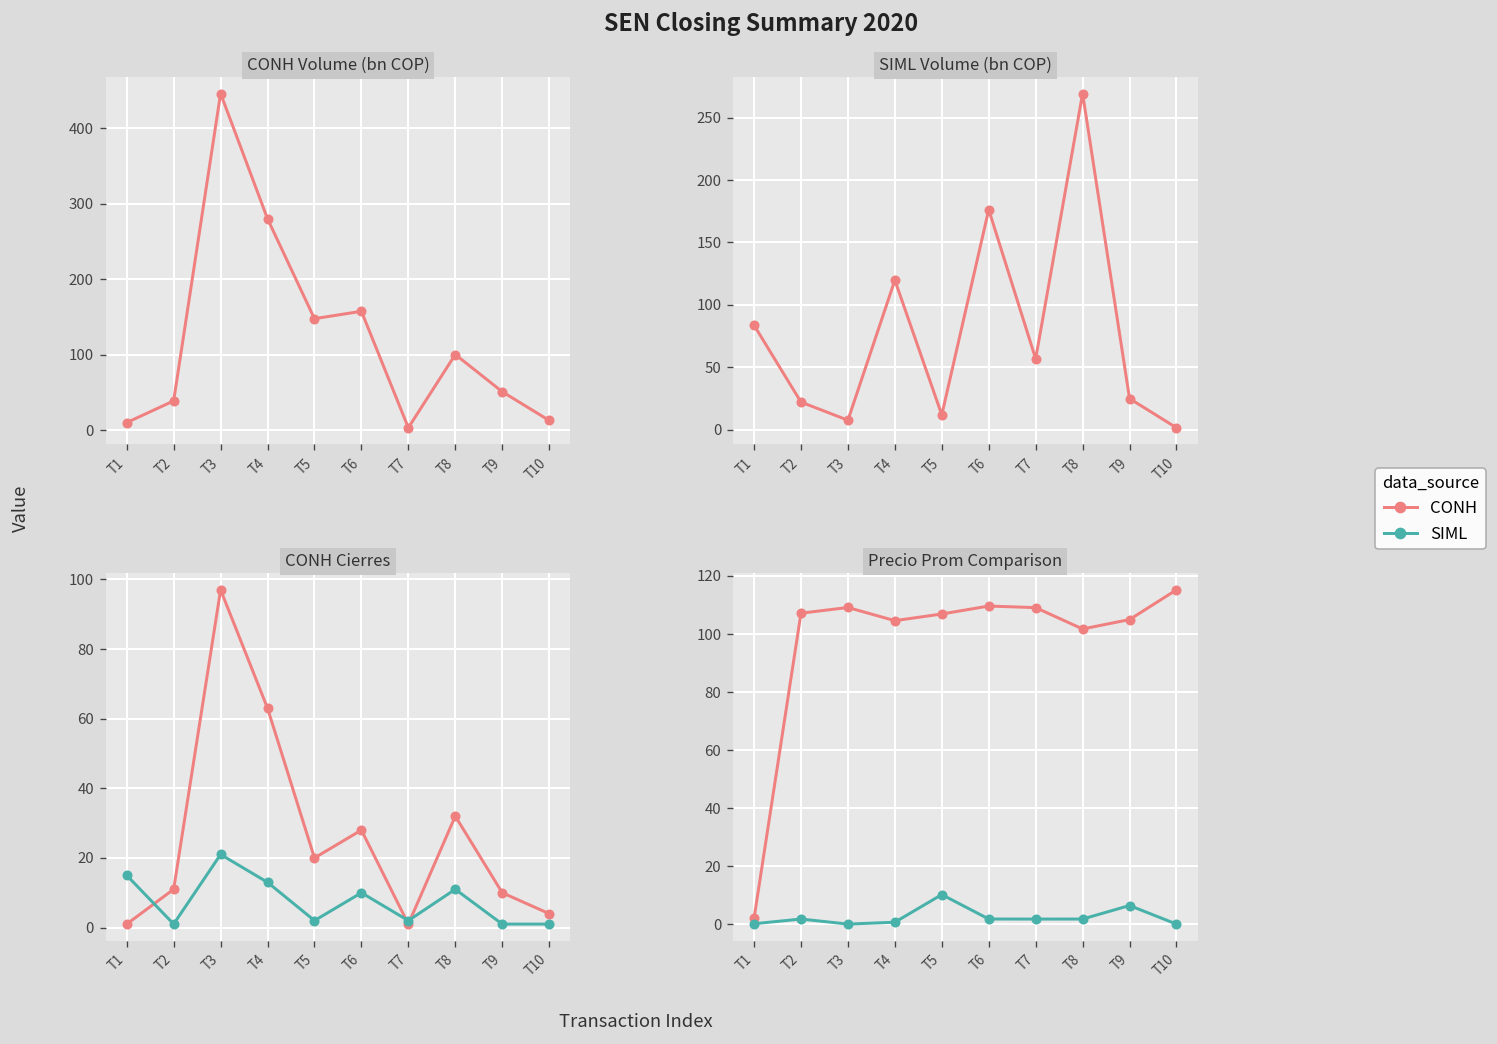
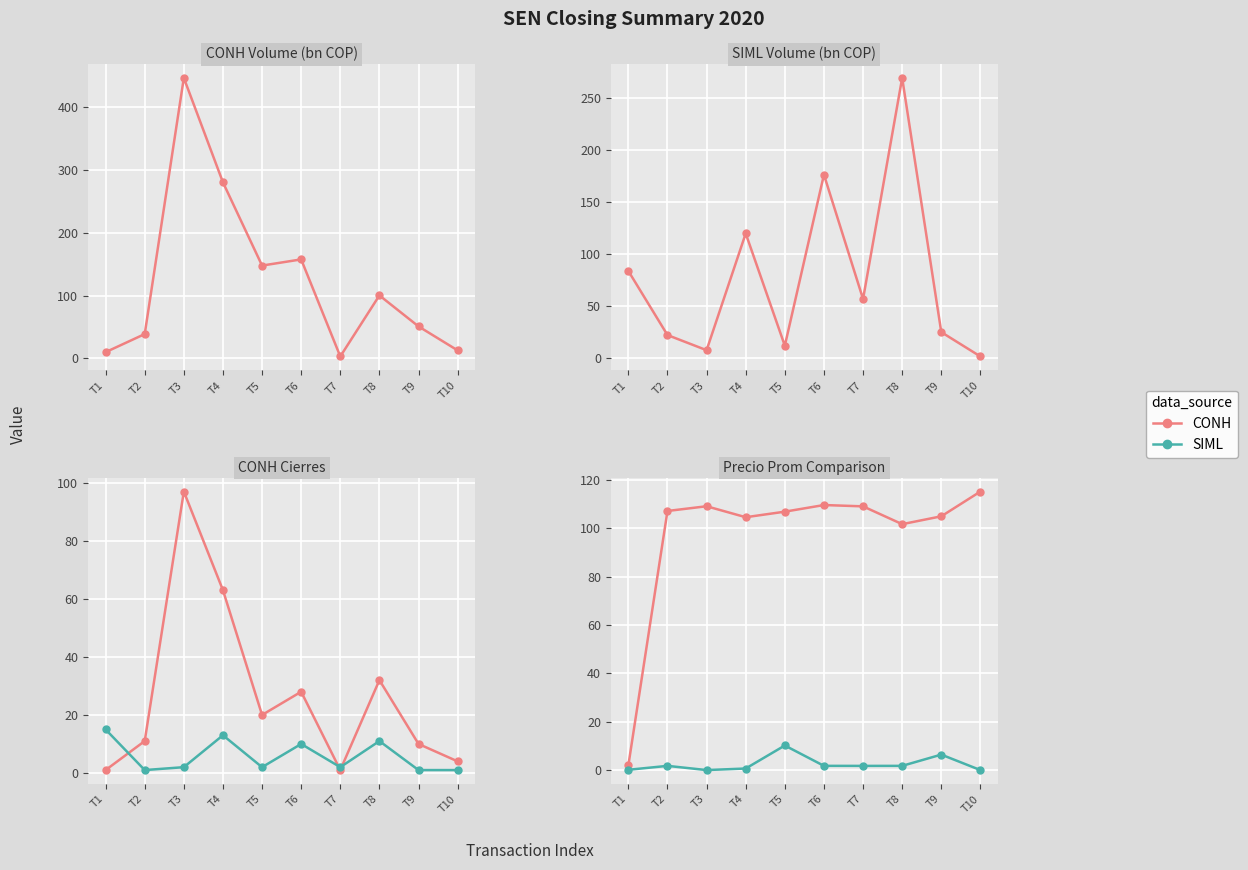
  {
    "CONH Volume (bn COP)": {
      "T1": 10,
      "T2": 40,
      "T3": 450,
      "T4": 280,
      "T5": 150,
      "T6": 160,
      "T7": 0,
      "T8": 100,
      "T9": 50,
      "T10": 10
    },
    "SIML Volume (bn COP)": {
      "T1": 84,
      "T2": 22,
      "T3": 7,
      "T4": 120,
      "T5": 12,
      "T6": 176,
      "T7": 57,
      "T8": 269,
      "T9": 25,
      "T10": 1
    },
    "CONH Cierres": {
      "CONH": {
        "T1": 1,
        "T2": 11,
        "T3": 97,
        "T4": 63,
        "T5": 20,
        "T6": 28,
        "T7": 1,
        "T8": 32,
        "T9": 10,
        "T10": 4
      },
      "SIML": {
        "T1": 15,
        "T2": 1,
-       "T3": 21,
+       "T3": 2,
        "T4": 13,
        "T5": 2,
        "T6": 10,
        "T7": 2,
        "T8": 11,
        "T9": 1,
        "T10": 1
      }
    },
    "Precio Prom Comparison": {
      "CONH": {
        "T1": 2,
        "T2": 107,
        "T3": 109,
        "T4": 105,
        "T5": 107,
        "T6": 110,
        "T7": 109,
        "T8": 102,
        "T9": 105,
        "T10": 115
      },
      "SIML": {
        "T1": 0,
        "T2": 2,
        "T3": 0,
        "T4": 1,
        "T5": 10,
        "T6": 2,
        "T7": 2,
        "T8": 2,
        "T9": 6,
        "T10": 0
      }
    }
  }
